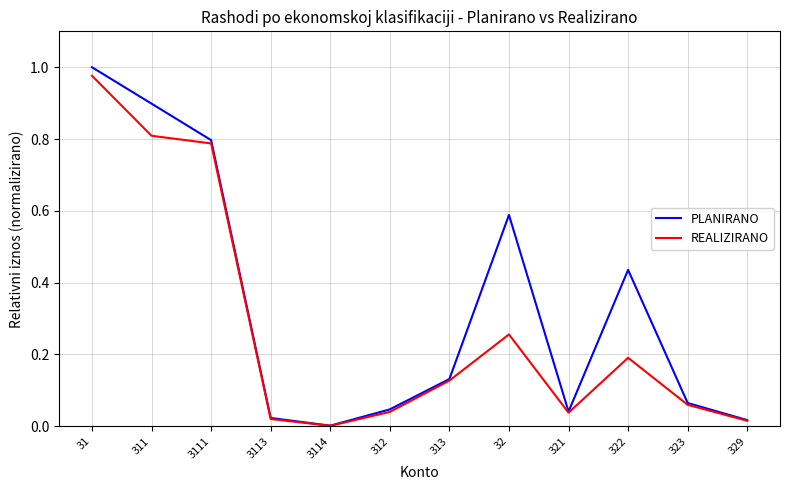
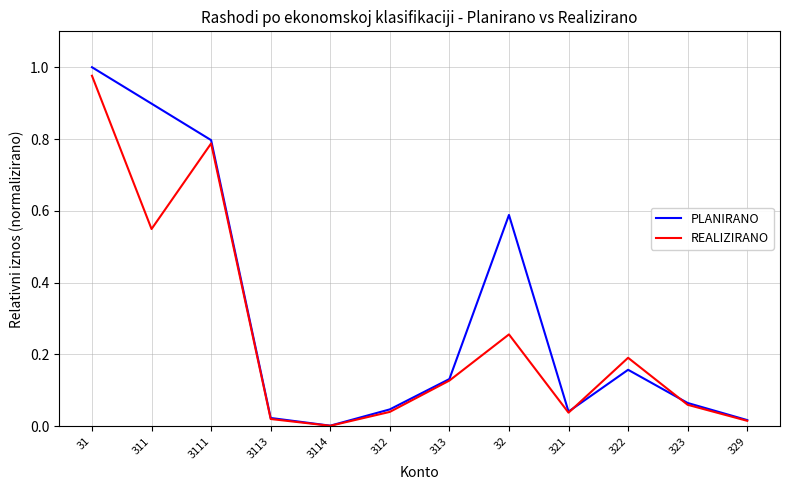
  {
    "PLANIRANO": {
      "31": 1.00,
      "311": 0.90,
      "3111": 0.80,
      "32": 0.59,
-     "322": 0.44
+     "322": 0.16
    },
    "REALIZIRANO": {
      "31": 0.98,
-     "311": 0.81,
+     "311": 0.55,
      "3111": 0.79,
      "32": 0.26,
      "322": 0.19
    }
  }
